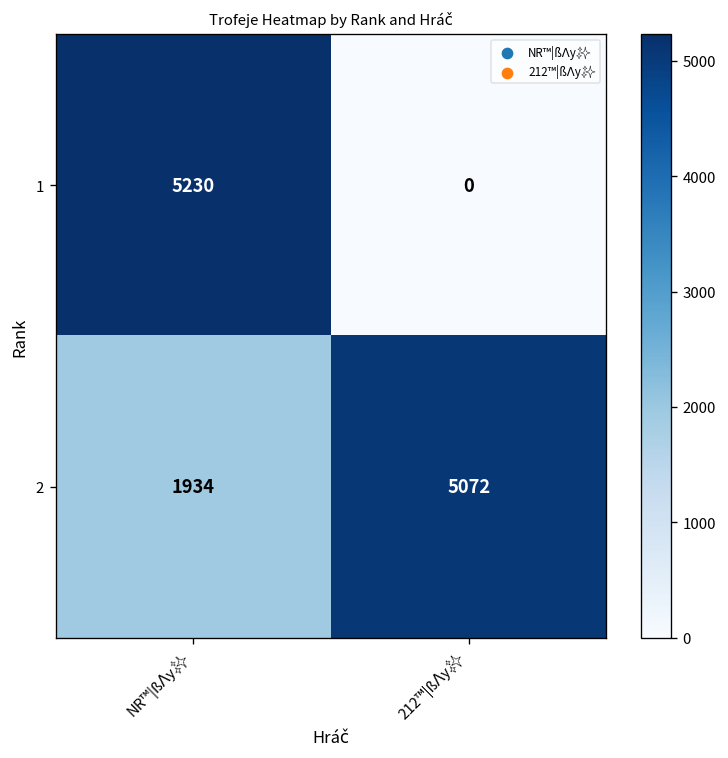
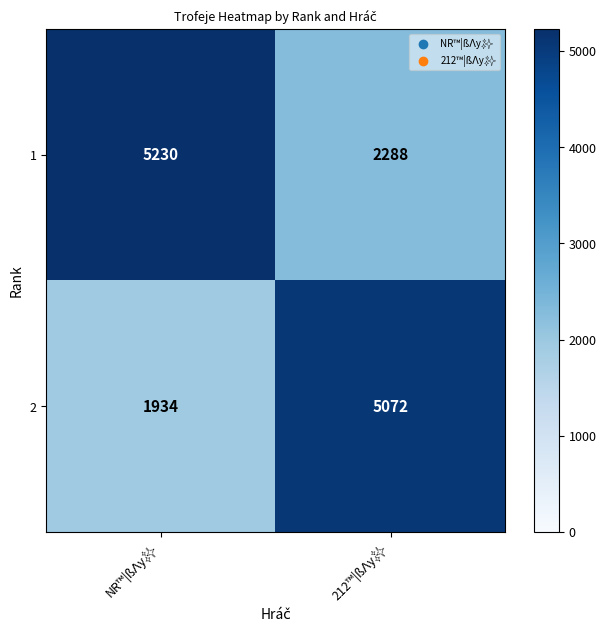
  {
    "1": {
      "NR™|ßɅy✨": 5230,
-     "212™|ßɅy✨": 0
+     "212™|ßɅy✨": 2288
    },
    "2": {
      "NR™|ßɅy✨": 1934,
      "212™|ßɅy✨": 5072
    }
  }
